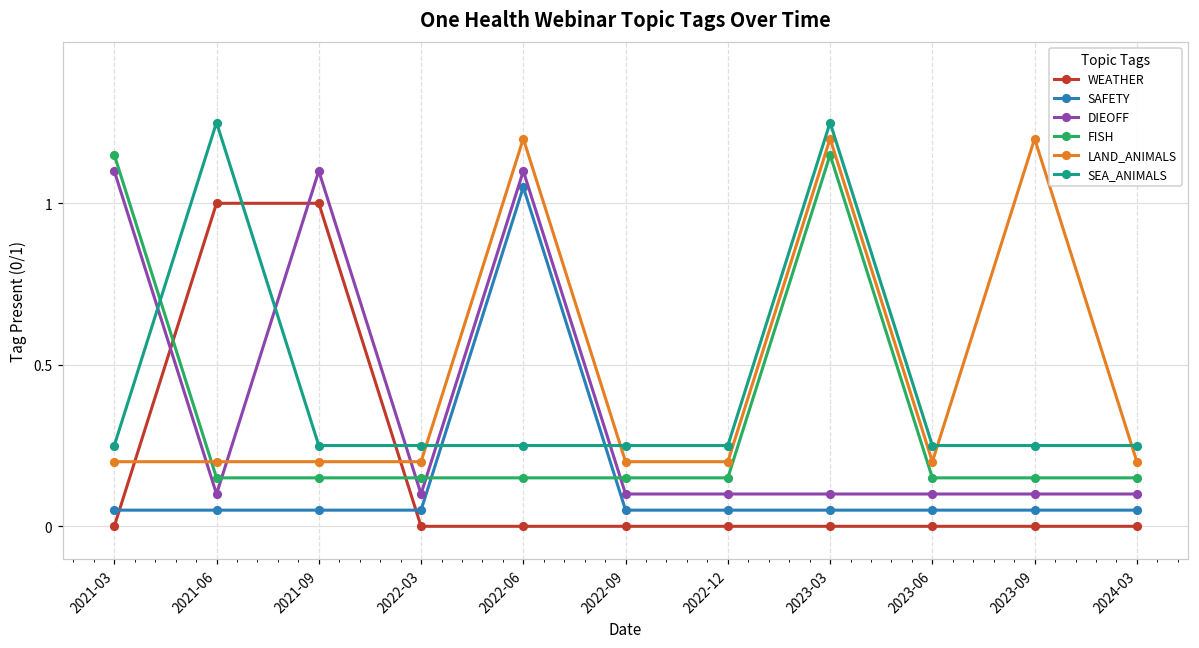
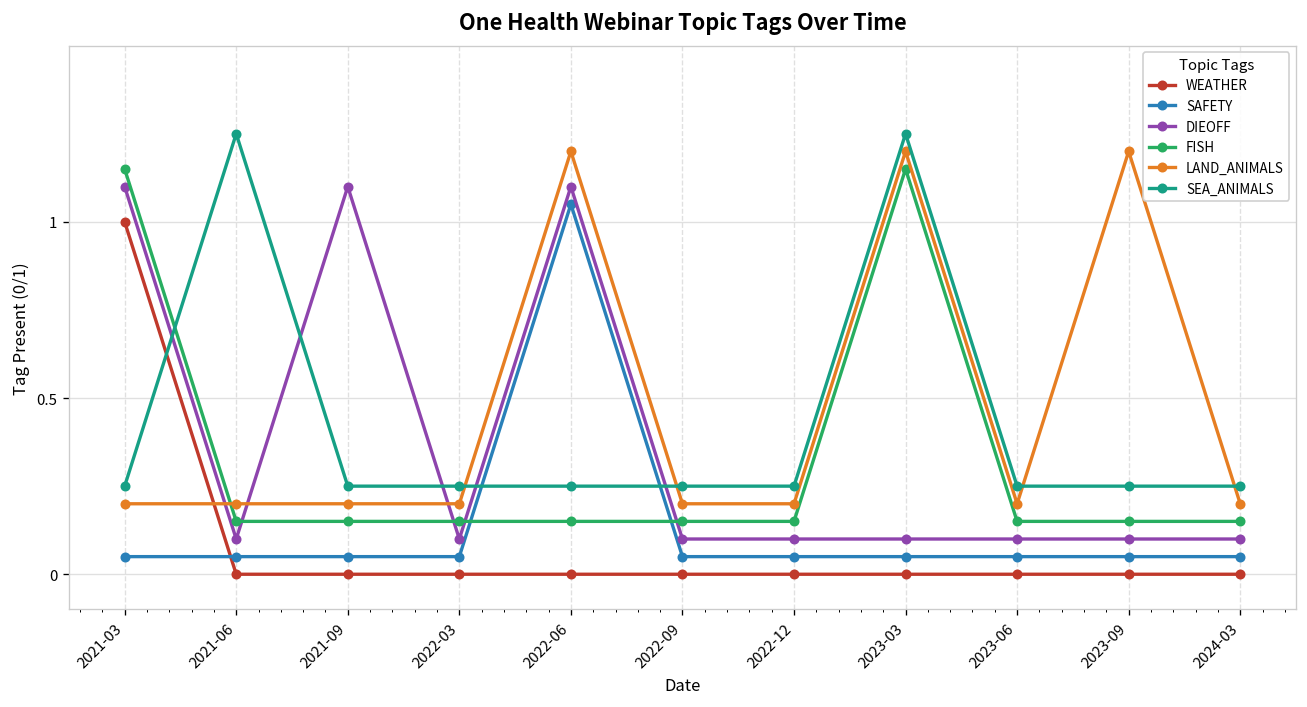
  {
    "WEATHER": {
-     "2021-03": 0,
-     "2021-06": 1,
-     "2021-09": 1,
+     "2021-03": 1,
+     "2021-06": 0,
+     "2021-09": 0,
      "2022-03": 0,
      "2022-06": 0,
      "2022-09": 0,
      "2022-12": 0,
      "2023-03": 0,
      "2023-06": 0,
      "2023-09": 0,
      "2024-03": 0
    },
    "SAFETY": {
      "2021-03": 0.05,
      "2021-06": 0.05,
      "2021-09": 0.05,
      "2022-03": 0.05,
      "2022-06": 1.05,
      "2022-09": 0.05,
      "2022-12": 0.05,
      "2023-03": 0.05,
      "2023-06": 0.05,
      "2023-09": 0.05,
      "2024-03": 0.05
    },
    "DIEOFF": {
      "2021-03": 1.10,
      "2021-06": 0.10,
      "2021-09": 1.10,
      "2022-03": 0.10,
      "2022-06": 1.10,
      "2022-09": 0.10,
      "2022-12": 0.10,
      "2023-03": 0.10,
      "2023-06": 0.10,
      "2023-09": 0.10,
      "2024-03": 0.10
    },
    "LAND_ANIMALS": {
      "2021-03": 0.20,
      "2021-06": 0.20,
      "2021-09": 0.20,
      "2022-03": 0.20,
      "2022-06": 1.20,
      "2022-09": 0.20,
      "2022-12": 0.20,
      "2023-03": 1.20,
      "2023-06": 0.20,
      "2023-09": 1.20,
      "2024-03": 0.20
    }
  }
